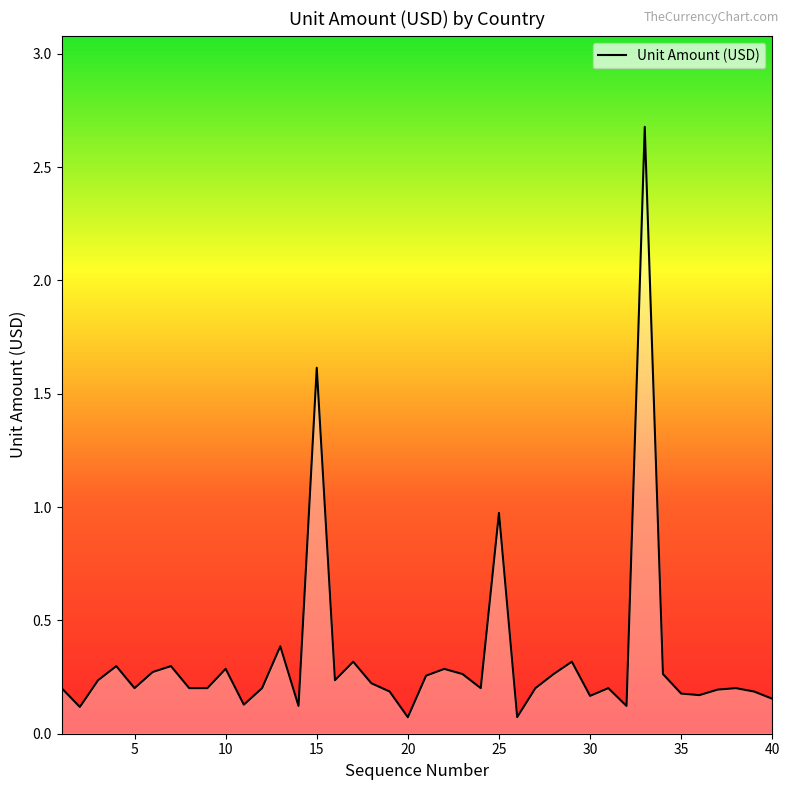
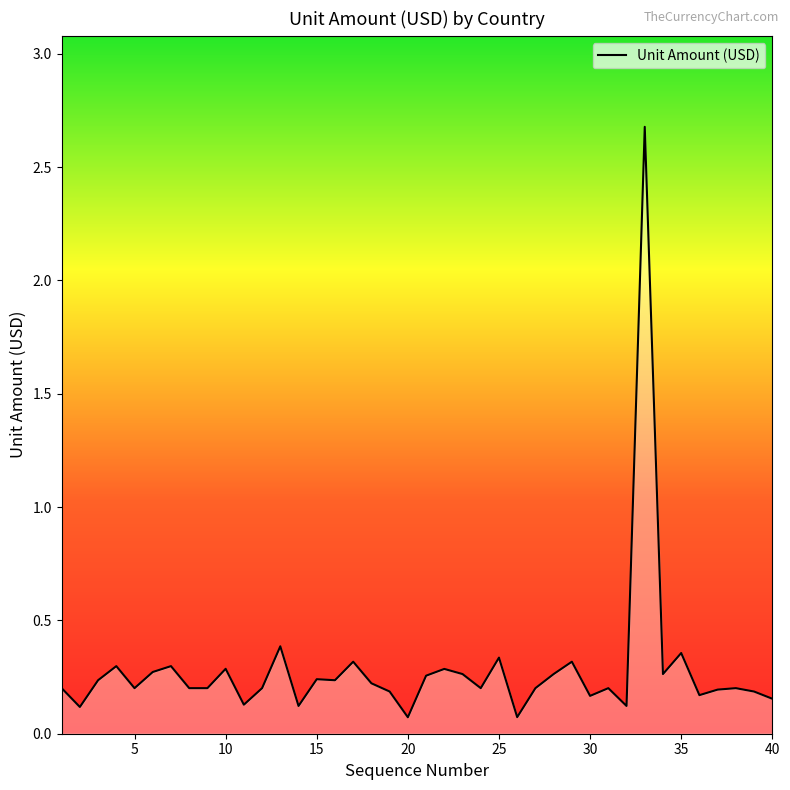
  {
    "5": 0.20,
    "10": 0.29,
-   "15": 1.61,
+   "15": 0.24,
    "20": 0.07,
-   "25": 0.97,
+   "25": 0.34,
    "30": 0.17,
-   "35": 0.18,
+   "35": 0.36,
    "40": 0.15
  }
